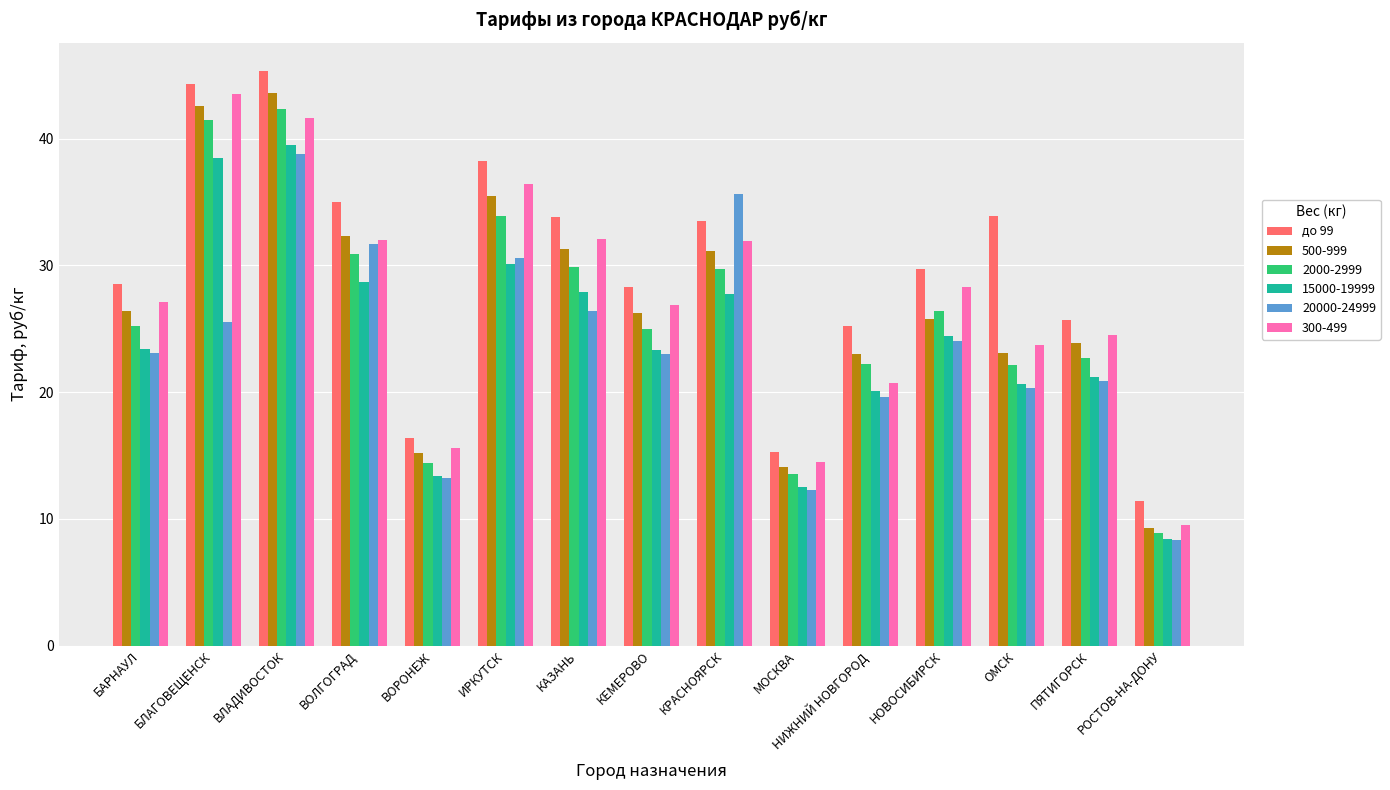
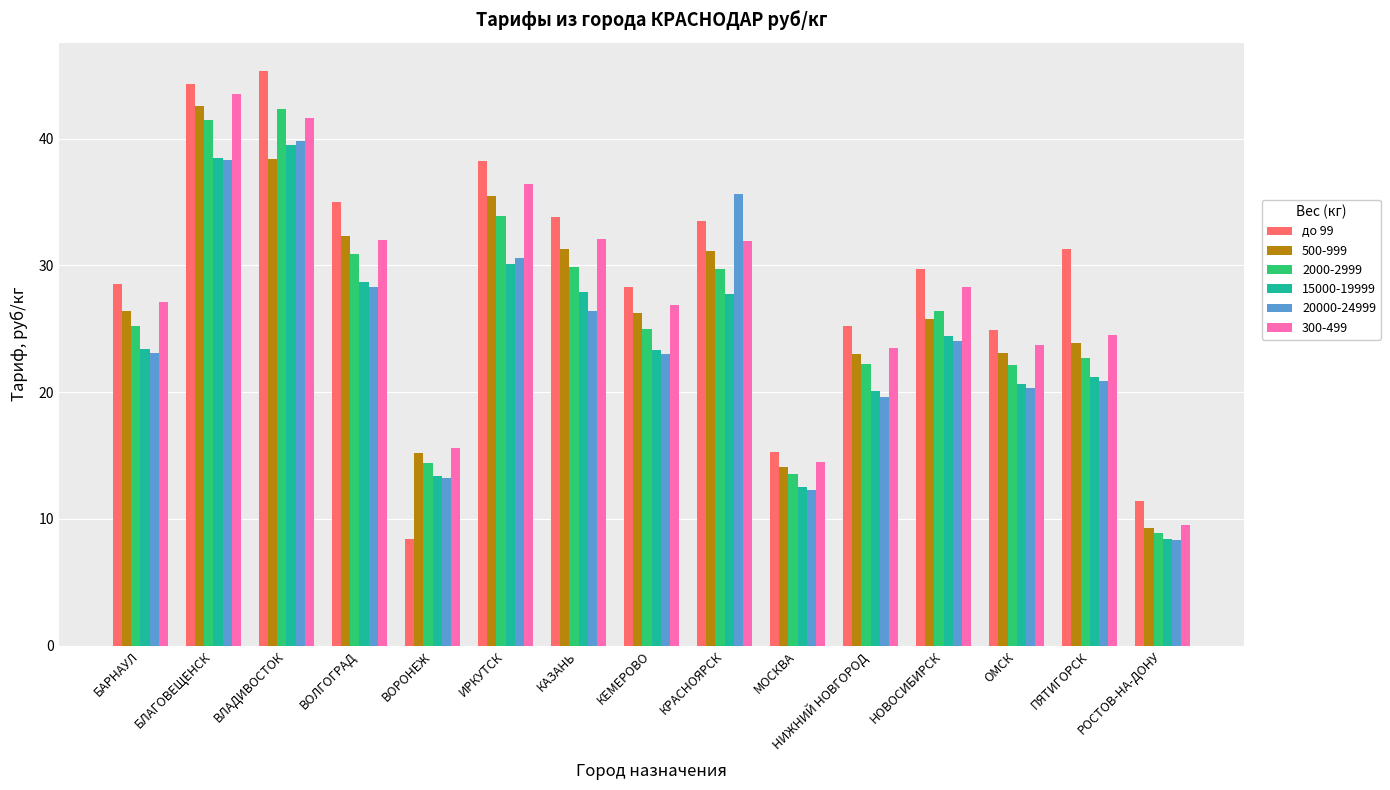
  {
    "до 99": {
      "БАРНАУЛ": 28.5,
      "БЛАГОВЕЩЕНСК": 44.3,
      "ВЛАДИВОСТОК": 45.3,
      "ВОЛГОГРАД": 35.0,
-     "ВОРОНЕЖ": 16.4,
+     "ВОРОНЕЖ": 8.4,
      "ИРКУТСК": 38.2,
      "КАЗАНЬ": 33.8,
      "КЕМЕРОВО": 28.3,
      "КРАСНОЯРСК": 33.5,
      "МОСКВА": 15.3,
      "НИЖНИЙ НОВГОРОД": 25.2,
      "НОВОСИБИРСК": 29.7,
-     "ОМСК": 33.9,
-     "ПЯТИГОРСК": 25.7,
+     "ОМСК": 24.9,
+     "ПЯТИГОРСК": 31.3,
      "РОСТОВ-НА-ДОНУ": 11.4
    },
    "500-999": {
      "БАРНАУЛ": 26.4,
      "БЛАГОВЕЩЕНСК": 42.6,
-     "ВЛАДИВОСТОК": 43.6,
+     "ВЛАДИВОСТОК": 38.4,
      "ВОЛГОГРАД": 32.3,
      "ВОРОНЕЖ": 15.2,
      "ИРКУТСК": 35.5,
      "КАЗАНЬ": 31.3,
      "КЕМЕРОВО": 26.2,
      "КРАСНОЯРСК": 31.1,
      "МОСКВА": 14.1,
      "НИЖНИЙ НОВГОРОД": 23.0,
      "НОВОСИБИРСК": 25.8,
      "ОМСК": 23.1,
      "ПЯТИГОРСК": 23.9,
      "РОСТОВ-НА-ДОНУ": 9.3
    },
    "20000-24999": {
      "БАРНАУЛ": 23.1,
-     "БЛАГОВЕЩЕНСК": 25.5,
-     "ВЛАДИВОСТОК": 38.8,
-     "ВОЛГОГРАД": 31.7,
+     "БЛАГОВЕЩЕНСК": 38.3,
+     "ВЛАДИВОСТОК": 39.8,
+     "ВОЛГОГРАД": 28.3,
      "ВОРОНЕЖ": 13.2,
      "ИРКУТСК": 30.6,
      "КАЗАНЬ": 26.4,
      "КЕМЕРОВО": 23.0,
      "КРАСНОЯРСК": 35.6,
      "МОСКВА": 12.3,
      "НИЖНИЙ НОВГОРОД": 19.6,
      "НОВОСИБИРСК": 24.0,
      "ОМСК": 20.3,
      "ПЯТИГОРСК": 20.9,
      "РОСТОВ-НА-ДОНУ": 8.3
    },
    "300-499": {
      "БАРНАУЛ": 27.1,
      "БЛАГОВЕЩЕНСК": 43.5,
      "ВЛАДИВОСТОК": 41.6,
      "ВОЛГОГРАД": 32.0,
      "ВОРОНЕЖ": 15.6,
      "ИРКУТСК": 36.4,
      "КАЗАНЬ": 32.1,
      "КЕМЕРОВО": 26.9,
      "КРАСНОЯРСК": 31.9,
      "МОСКВА": 14.5,
-     "НИЖНИЙ НОВГОРОД": 20.7,
+     "НИЖНИЙ НОВГОРОД": 23.5,
      "НОВОСИБИРСК": 28.3,
      "ОМСК": 23.7,
      "ПЯТИГОРСК": 24.5,
      "РОСТОВ-НА-ДОНУ": 9.5
    }
  }
